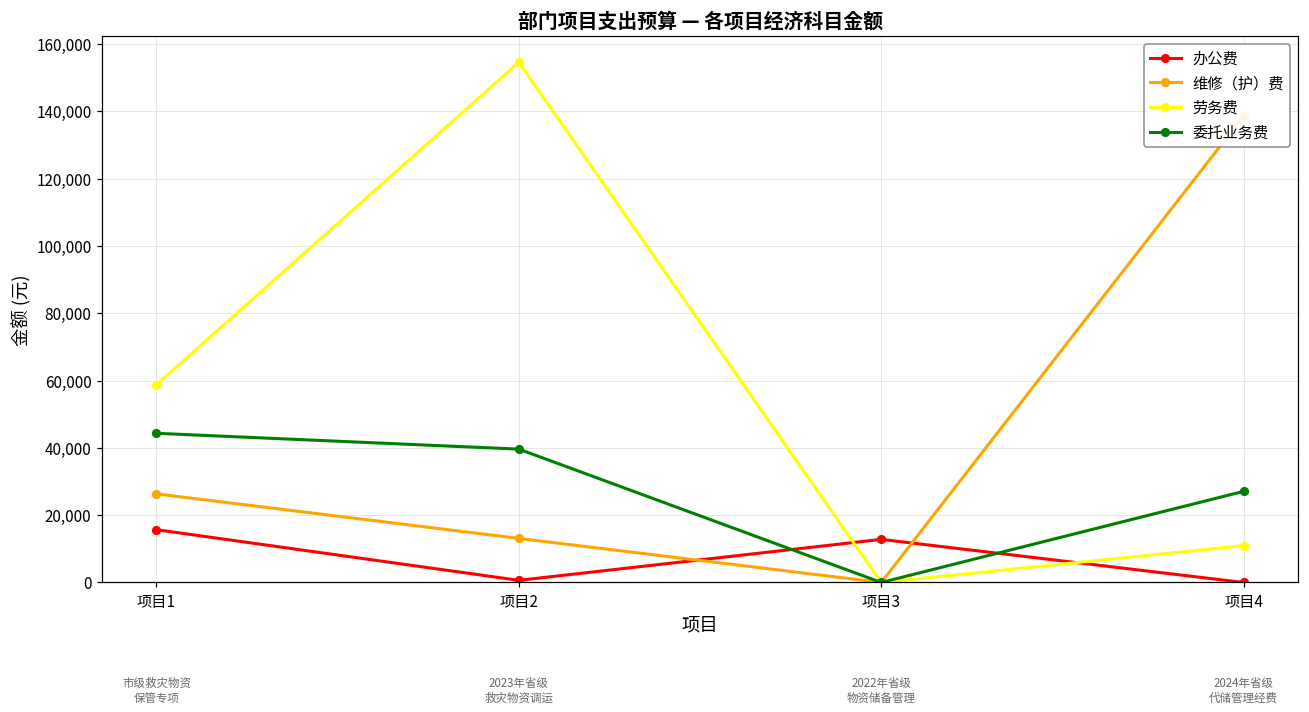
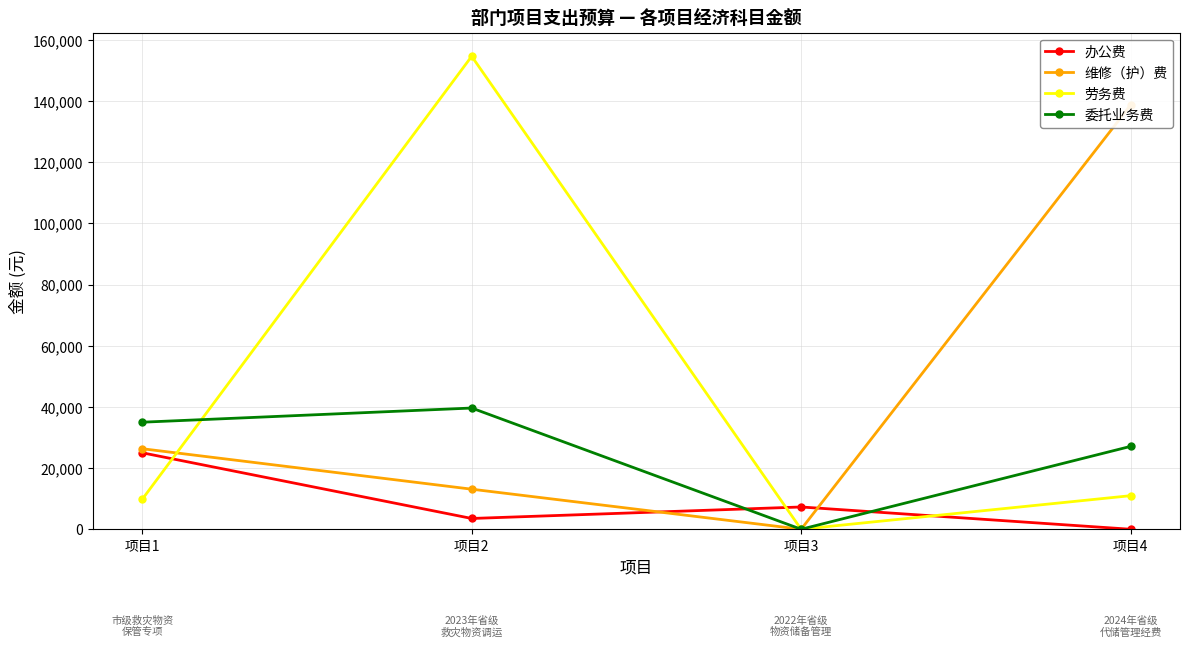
  {
    "办公费": {
-     "项目1": "16,000",
-     "项目2": "1,000",
-     "项目3": "13,000",
+     "项目1": "25,000",
+     "项目2": "4,000",
+     "项目3": "7,000",
      "项目4": "0"
    },
    "维修（护）费": {
      "项目1": "26,000",
      "项目2": "13,000"
    },
    "劳务费": {
-     "项目1": "59,000",
+     "项目1": "10,000",
      "项目2": "155,000",
      "项目4": "11,000"
    },
    "委托业务费": {
-     "项目1": "44,000",
+     "项目1": "35,000",
      "项目2": "40,000",
      "项目4": "27,000"
    }
  }
